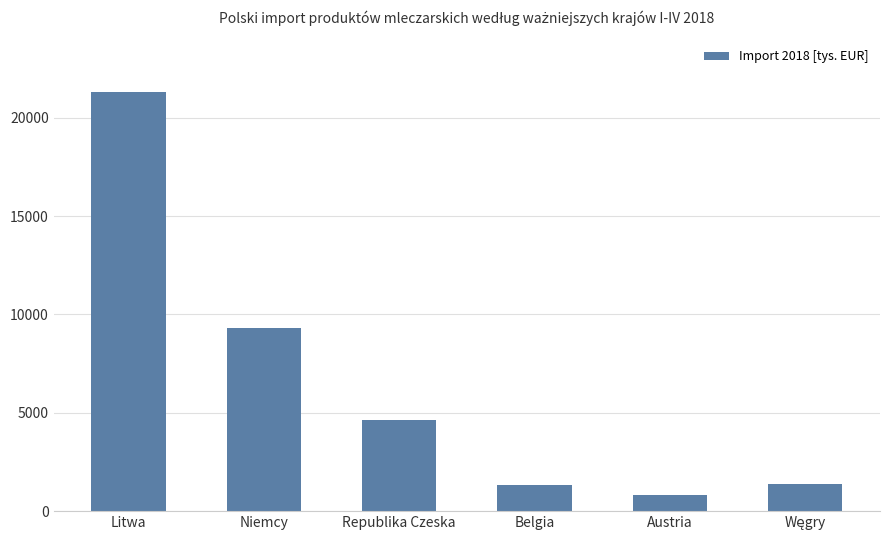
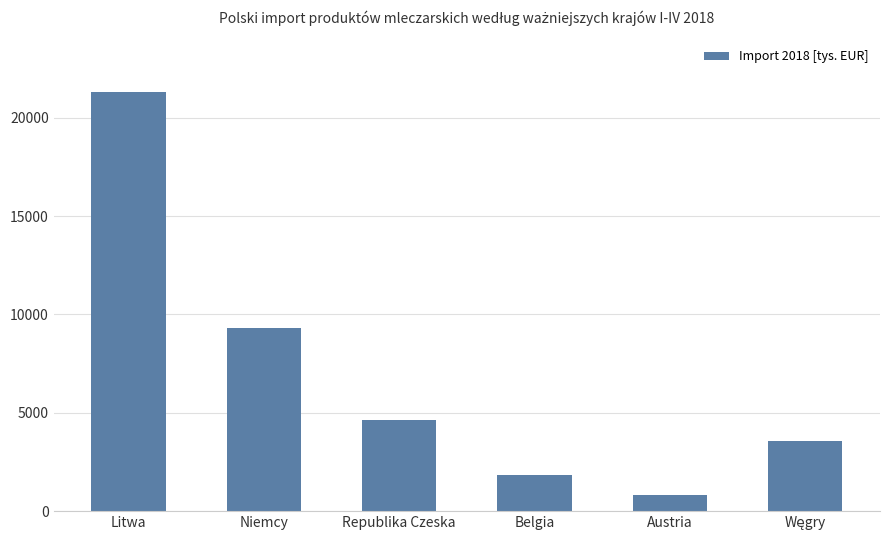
  {
    "Litwa": 21300,
    "Niemcy": 9300,
    "Republika Czeska": 4600,
-   "Belgia": 1300,
+   "Belgia": 1800,
    "Austria": 800,
-   "Węgry": 1400
+   "Węgry": 3600
  }
